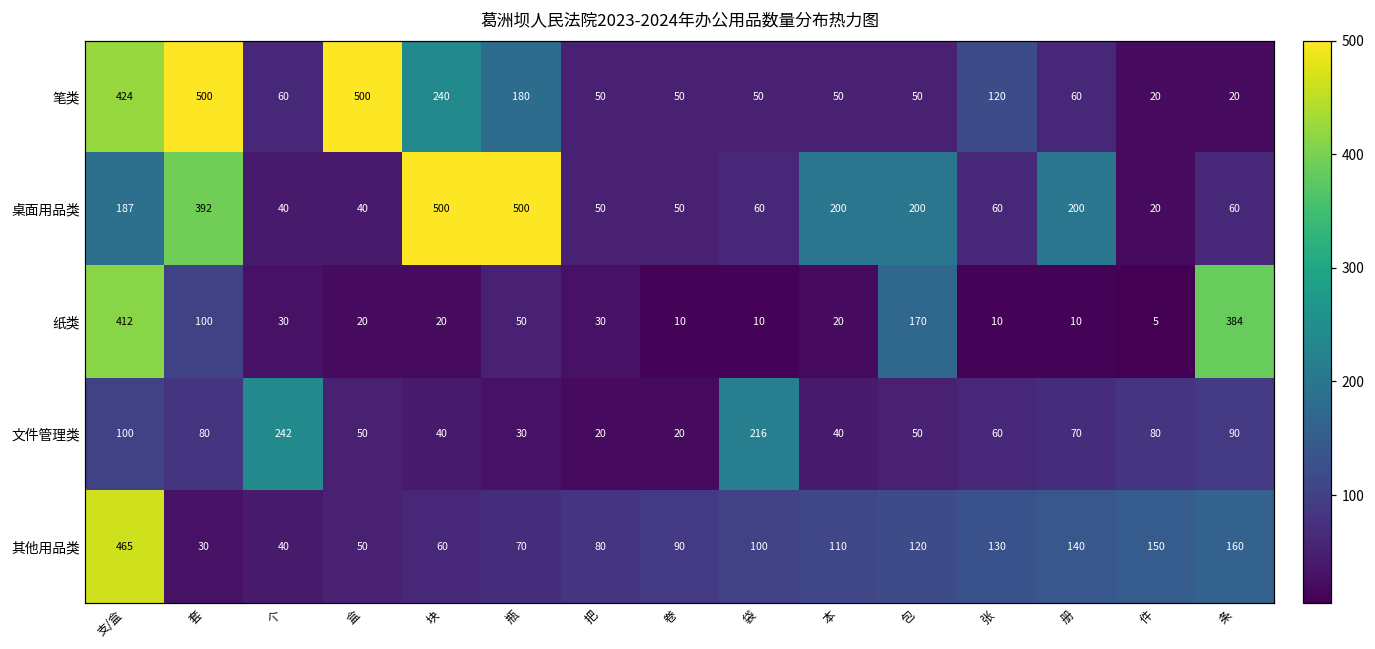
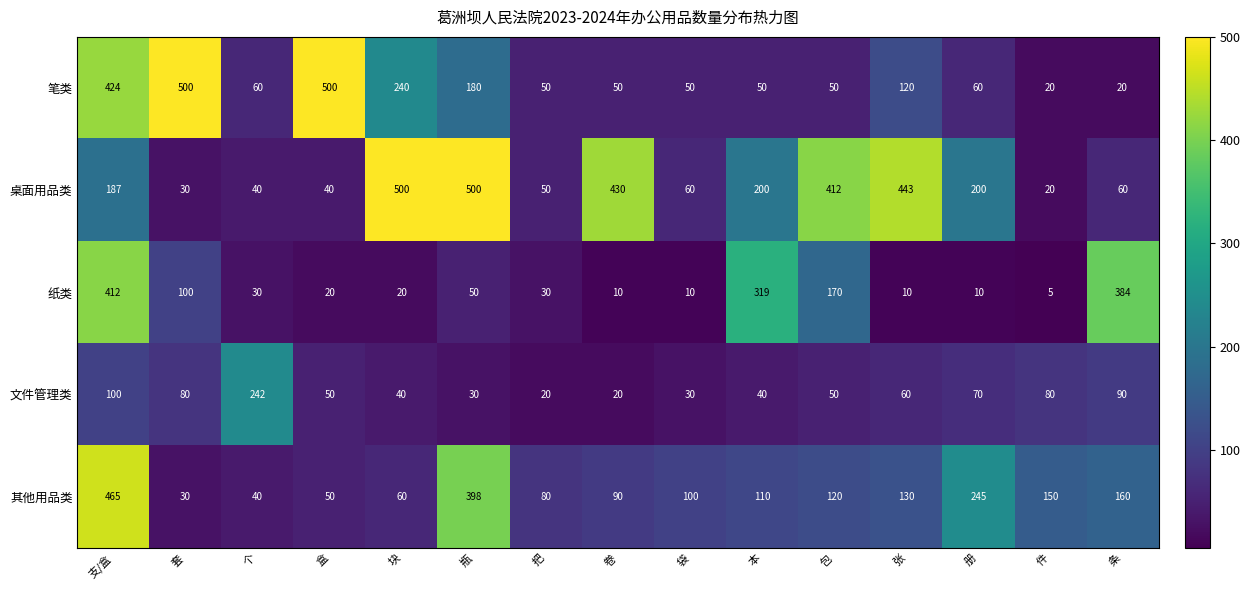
  {
    "笔类": {
      "支/盒": 424,
      "套": 500,
      "个": 60,
      "盒": 500,
      "块": 240,
      "瓶": 180,
      "把": 50,
      "卷": 50,
      "袋": 50,
      "本": 50,
      "包": 50,
      "张": 120,
      "册": 60,
      "件": 20,
      "条": 20
    },
    "桌面用品类": {
      "支/盒": 187,
-     "套": 392,
+     "套": 30,
      "个": 40,
      "盒": 40,
      "块": 500,
      "瓶": 500,
      "把": 50,
-     "卷": 50,
+     "卷": 430,
      "袋": 60,
      "本": 200,
-     "包": 200,
-     "张": 60,
+     "包": 412,
+     "张": 443,
      "册": 200,
      "件": 20,
      "条": 60
    },
    "纸类": {
      "支/盒": 412,
      "套": 100,
      "个": 30,
      "盒": 20,
      "块": 20,
      "瓶": 50,
      "把": 30,
      "卷": 10,
      "袋": 10,
-     "本": 20,
+     "本": 319,
      "包": 170,
      "张": 10,
      "册": 10,
      "件": 5,
      "条": 384
    },
    "文件管理类": {
      "支/盒": 100,
      "套": 80,
      "个": 242,
      "盒": 50,
      "块": 40,
      "瓶": 30,
      "把": 20,
      "卷": 20,
-     "袋": 216,
+     "袋": 30,
      "本": 40,
      "包": 50,
      "张": 60,
      "册": 70,
      "件": 80,
      "条": 90
    },
    "其他用品类": {
      "支/盒": 465,
      "套": 30,
      "个": 40,
      "盒": 50,
      "块": 60,
-     "瓶": 70,
+     "瓶": 398,
      "把": 80,
      "卷": 90,
      "袋": 100,
      "本": 110,
      "包": 120,
      "张": 130,
-     "册": 140,
+     "册": 245,
      "件": 150,
      "条": 160
    }
  }
